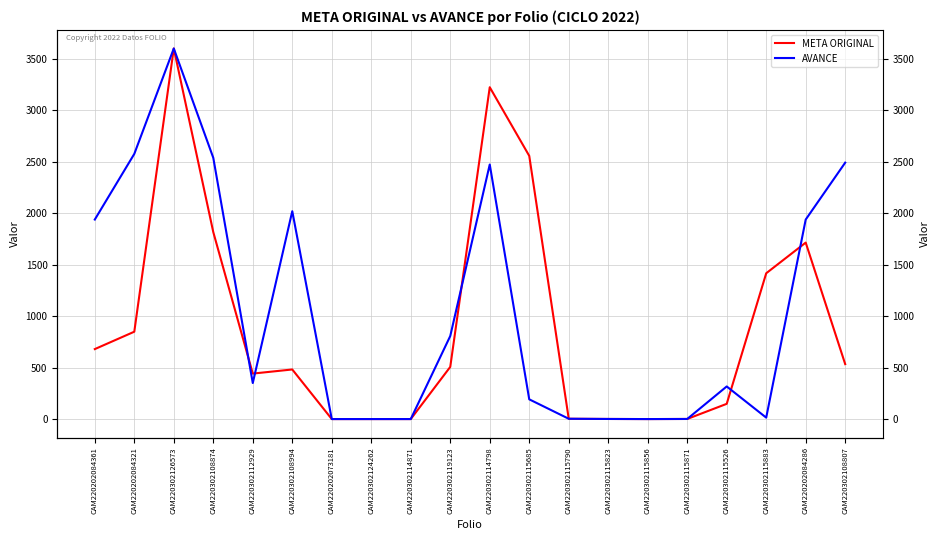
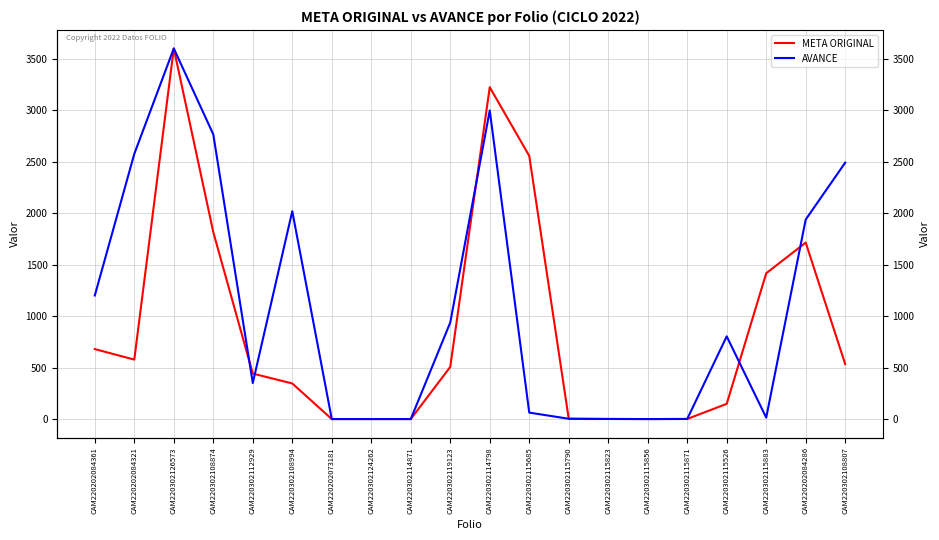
  {
    "META ORIGINAL": {
      "CAM220202084361": 680,
-     "CAM220202084321": 850,
+     "CAM220202084321": 580,
      "CAM220302108874": 1820,
      "CAM220302112929": 440,
-     "CAM220302108994": 480,
+     "CAM220302108994": 350,
      "CAM220302119123": 510,
      "CAM220302114798": 3230,
      "CAM220302115685": 2560,
      "CAM220302115526": 150,
      "CAM220302115883": 1420,
      "CAM220202084286": 1720,
      "CAM220302108807": 540
    },
    "AVANCE": {
-     "CAM220202084361": 1940,
+     "CAM220202084361": 1200,
      "CAM220202084321": 2580,
-     "CAM220302108874": 2540,
+     "CAM220302108874": 2770,
      "CAM220302112929": 350,
      "CAM220302108994": 2020,
-     "CAM220302119123": 810,
-     "CAM220302114798": 2480,
-     "CAM220302115685": 190,
-     "CAM220302115526": 320,
+     "CAM220302119123": 940,
+     "CAM220302114798": 3000,
+     "CAM220302115685": 60,
+     "CAM220302115526": 800,
      "CAM220302115883": 20,
      "CAM220202084286": 1940,
      "CAM220302108807": 2490
    }
  }
